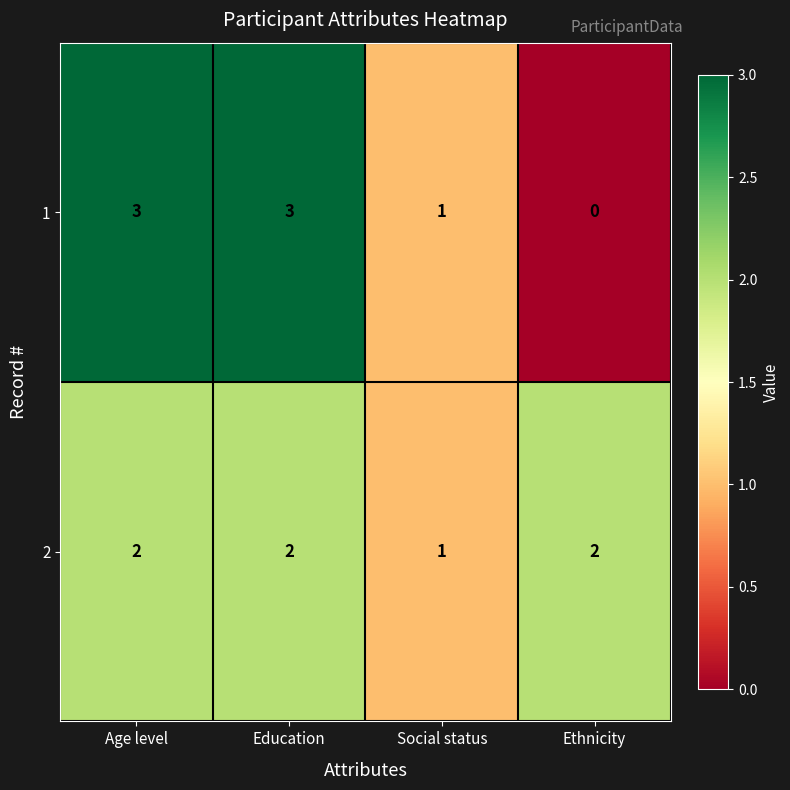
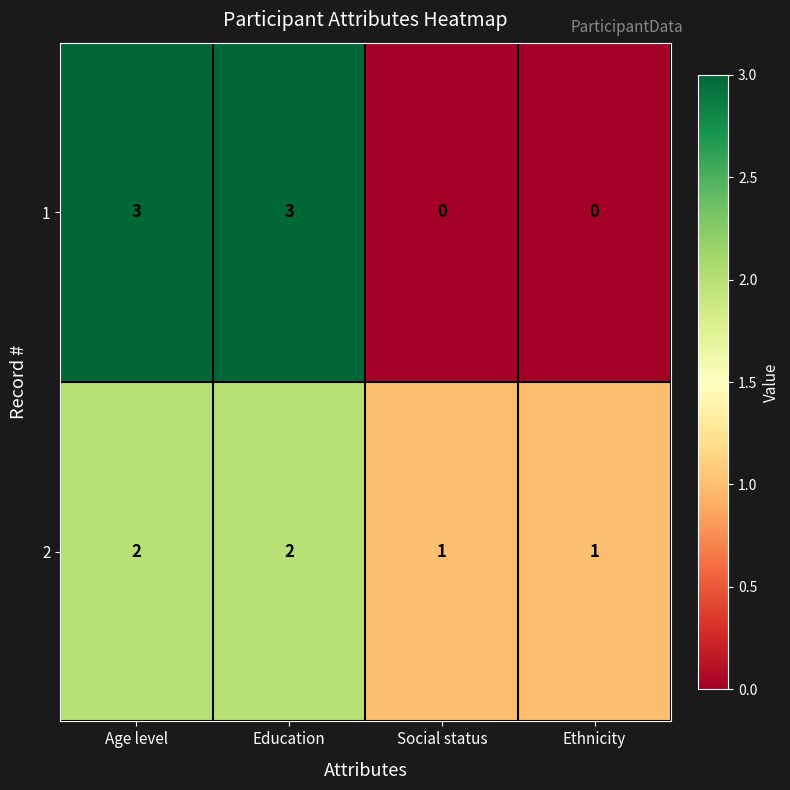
  {
    "1": {
      "Age level": 3,
      "Education": 3,
-     "Social status": 1,
+     "Social status": 0,
      "Ethnicity": 0
    },
    "2": {
      "Age level": 2,
      "Education": 2,
      "Social status": 1,
-     "Ethnicity": 2
+     "Ethnicity": 1
    }
  }
